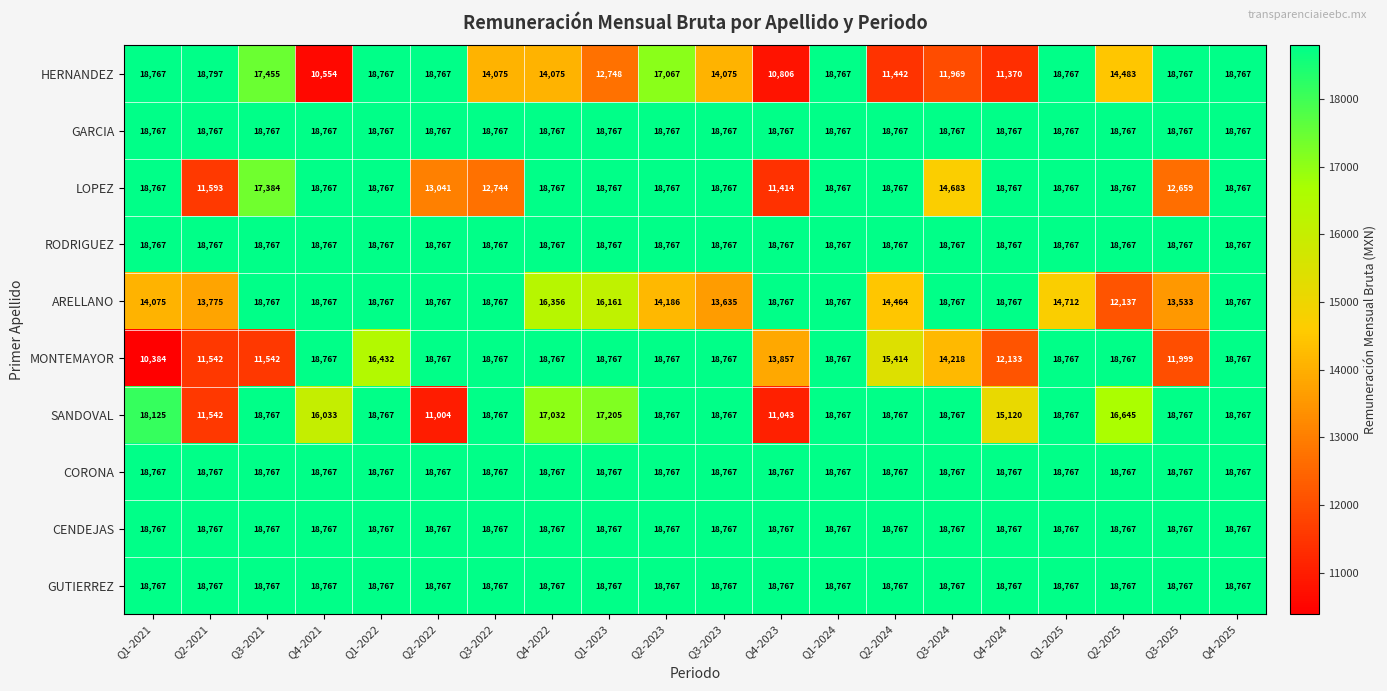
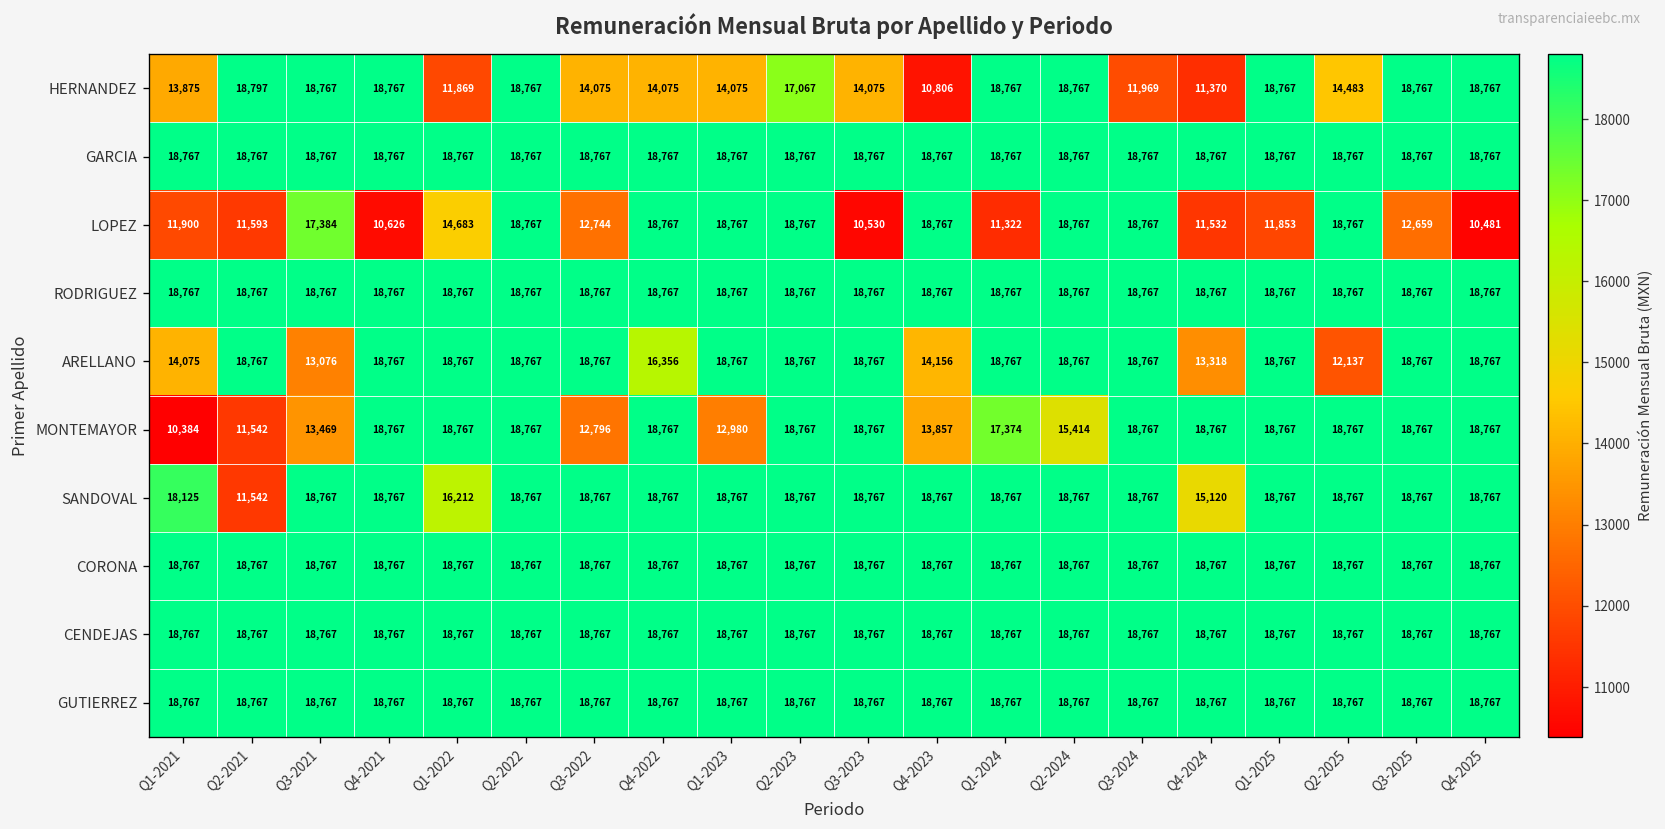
  {
    "HERNANDEZ": {
-     "Q1-2021": "18,767",
+     "Q1-2021": "13,875",
      "Q2-2021": "18,797",
-     "Q3-2021": "17,455",
-     "Q4-2021": "10,554",
-     "Q1-2022": "18,767",
+     "Q3-2021": "18,767",
+     "Q4-2021": "18,767",
+     "Q1-2022": "11,869",
      "Q2-2022": "18,767",
      "Q3-2022": "14,075",
      "Q4-2022": "14,075",
-     "Q1-2023": "12,748",
+     "Q1-2023": "14,075",
      "Q2-2023": "17,067",
      "Q3-2023": "14,075",
      "Q4-2023": "10,806",
      "Q1-2024": "18,767",
-     "Q2-2024": "11,442",
+     "Q2-2024": "18,767",
      "Q3-2024": "11,969",
      "Q4-2024": "11,370",
      "Q1-2025": "18,767",
      "Q2-2025": "14,483",
      "Q3-2025": "18,767",
      "Q4-2025": "18,767"
    },
    "GARCIA": {
      "Q1-2021": "18,767",
      "Q2-2021": "18,767",
      "Q3-2021": "18,767",
      "Q4-2021": "18,767",
      "Q1-2022": "18,767",
      "Q2-2022": "18,767",
      "Q3-2022": "18,767",
      "Q4-2022": "18,767",
      "Q1-2023": "18,767",
      "Q2-2023": "18,767",
      "Q3-2023": "18,767",
      "Q4-2023": "18,767",
      "Q1-2024": "18,767",
      "Q2-2024": "18,767",
      "Q3-2024": "18,767",
      "Q4-2024": "18,767",
      "Q1-2025": "18,767",
      "Q2-2025": "18,767",
      "Q3-2025": "18,767",
      "Q4-2025": "18,767"
    },
    "LOPEZ": {
-     "Q1-2021": "18,767",
+     "Q1-2021": "11,900",
      "Q2-2021": "11,593",
      "Q3-2021": "17,384",
-     "Q4-2021": "18,767",
-     "Q1-2022": "18,767",
-     "Q2-2022": "13,041",
+     "Q4-2021": "10,626",
+     "Q1-2022": "14,683",
+     "Q2-2022": "18,767",
      "Q3-2022": "12,744",
      "Q4-2022": "18,767",
      "Q1-2023": "18,767",
      "Q2-2023": "18,767",
-     "Q3-2023": "18,767",
-     "Q4-2023": "11,414",
-     "Q1-2024": "18,767",
+     "Q3-2023": "10,530",
+     "Q4-2023": "18,767",
+     "Q1-2024": "11,322",
      "Q2-2024": "18,767",
-     "Q3-2024": "14,683",
-     "Q4-2024": "18,767",
-     "Q1-2025": "18,767",
+     "Q3-2024": "18,767",
+     "Q4-2024": "11,532",
+     "Q1-2025": "11,853",
      "Q2-2025": "18,767",
      "Q3-2025": "12,659",
-     "Q4-2025": "18,767"
+     "Q4-2025": "10,481"
    },
    "RODRIGUEZ": {
      "Q1-2021": "18,767",
      "Q2-2021": "18,767",
      "Q3-2021": "18,767",
      "Q4-2021": "18,767",
      "Q1-2022": "18,767",
      "Q2-2022": "18,767",
      "Q3-2022": "18,767",
      "Q4-2022": "18,767",
      "Q1-2023": "18,767",
      "Q2-2023": "18,767",
      "Q3-2023": "18,767",
      "Q4-2023": "18,767",
      "Q1-2024": "18,767",
      "Q2-2024": "18,767",
      "Q3-2024": "18,767",
      "Q4-2024": "18,767",
      "Q1-2025": "18,767",
      "Q2-2025": "18,767",
      "Q3-2025": "18,767",
      "Q4-2025": "18,767"
    },
    "ARELLANO": {
      "Q1-2021": "14,075",
-     "Q2-2021": "13,775",
-     "Q3-2021": "18,767",
+     "Q2-2021": "18,767",
+     "Q3-2021": "13,076",
      "Q4-2021": "18,767",
      "Q1-2022": "18,767",
      "Q2-2022": "18,767",
      "Q3-2022": "18,767",
      "Q4-2022": "16,356",
-     "Q1-2023": "16,161",
-     "Q2-2023": "14,186",
-     "Q3-2023": "13,635",
-     "Q4-2023": "18,767",
+     "Q1-2023": "18,767",
+     "Q2-2023": "18,767",
+     "Q3-2023": "18,767",
+     "Q4-2023": "14,156",
      "Q1-2024": "18,767",
-     "Q2-2024": "14,464",
+     "Q2-2024": "18,767",
      "Q3-2024": "18,767",
-     "Q4-2024": "18,767",
-     "Q1-2025": "14,712",
+     "Q4-2024": "13,318",
+     "Q1-2025": "18,767",
      "Q2-2025": "12,137",
-     "Q3-2025": "13,533",
+     "Q3-2025": "18,767",
      "Q4-2025": "18,767"
    },
    "MONTEMAYOR": {
      "Q1-2021": "10,384",
      "Q2-2021": "11,542",
-     "Q3-2021": "11,542",
+     "Q3-2021": "13,469",
      "Q4-2021": "18,767",
-     "Q1-2022": "16,432",
+     "Q1-2022": "18,767",
      "Q2-2022": "18,767",
-     "Q3-2022": "18,767",
+     "Q3-2022": "12,796",
      "Q4-2022": "18,767",
-     "Q1-2023": "18,767",
+     "Q1-2023": "12,980",
      "Q2-2023": "18,767",
      "Q3-2023": "18,767",
      "Q4-2023": "13,857",
-     "Q1-2024": "18,767",
+     "Q1-2024": "17,374",
      "Q2-2024": "15,414",
-     "Q3-2024": "14,218",
-     "Q4-2024": "12,133",
+     "Q3-2024": "18,767",
+     "Q4-2024": "18,767",
      "Q1-2025": "18,767",
      "Q2-2025": "18,767",
-     "Q3-2025": "11,999",
+     "Q3-2025": "18,767",
      "Q4-2025": "18,767"
    },
    "SANDOVAL": {
      "Q1-2021": "18,125",
      "Q2-2021": "11,542",
      "Q3-2021": "18,767",
-     "Q4-2021": "16,033",
-     "Q1-2022": "18,767",
-     "Q2-2022": "11,004",
+     "Q4-2021": "18,767",
+     "Q1-2022": "16,212",
+     "Q2-2022": "18,767",
      "Q3-2022": "18,767",
-     "Q4-2022": "17,032",
-     "Q1-2023": "17,205",
+     "Q4-2022": "18,767",
+     "Q1-2023": "18,767",
      "Q2-2023": "18,767",
      "Q3-2023": "18,767",
-     "Q4-2023": "11,043",
+     "Q4-2023": "18,767",
      "Q1-2024": "18,767",
      "Q2-2024": "18,767",
      "Q3-2024": "18,767",
      "Q4-2024": "15,120",
      "Q1-2025": "18,767",
-     "Q2-2025": "16,645",
+     "Q2-2025": "18,767",
      "Q3-2025": "18,767",
      "Q4-2025": "18,767"
    },
    "CORONA": {
      "Q1-2021": "18,767",
      "Q2-2021": "18,767",
      "Q3-2021": "18,767",
      "Q4-2021": "18,767",
      "Q1-2022": "18,767",
      "Q2-2022": "18,767",
      "Q3-2022": "18,767",
      "Q4-2022": "18,767",
      "Q1-2023": "18,767",
      "Q2-2023": "18,767",
      "Q3-2023": "18,767",
      "Q4-2023": "18,767",
      "Q1-2024": "18,767",
      "Q2-2024": "18,767",
      "Q3-2024": "18,767",
      "Q4-2024": "18,767",
      "Q1-2025": "18,767",
      "Q2-2025": "18,767",
      "Q3-2025": "18,767",
      "Q4-2025": "18,767"
    },
    "CENDEJAS": {
      "Q1-2021": "18,767",
      "Q2-2021": "18,767",
      "Q3-2021": "18,767",
      "Q4-2021": "18,767",
      "Q1-2022": "18,767",
      "Q2-2022": "18,767",
      "Q3-2022": "18,767",
      "Q4-2022": "18,767",
      "Q1-2023": "18,767",
      "Q2-2023": "18,767",
      "Q3-2023": "18,767",
      "Q4-2023": "18,767",
      "Q1-2024": "18,767",
      "Q2-2024": "18,767",
      "Q3-2024": "18,767",
      "Q4-2024": "18,767",
      "Q1-2025": "18,767",
      "Q2-2025": "18,767",
      "Q3-2025": "18,767",
      "Q4-2025": "18,767"
    },
    "GUTIERREZ": {
      "Q1-2021": "18,767",
      "Q2-2021": "18,767",
      "Q3-2021": "18,767",
      "Q4-2021": "18,767",
      "Q1-2022": "18,767",
      "Q2-2022": "18,767",
      "Q3-2022": "18,767",
      "Q4-2022": "18,767",
      "Q1-2023": "18,767",
      "Q2-2023": "18,767",
      "Q3-2023": "18,767",
      "Q4-2023": "18,767",
      "Q1-2024": "18,767",
      "Q2-2024": "18,767",
      "Q3-2024": "18,767",
      "Q4-2024": "18,767",
      "Q1-2025": "18,767",
      "Q2-2025": "18,767",
      "Q3-2025": "18,767",
      "Q4-2025": "18,767"
    }
  }
